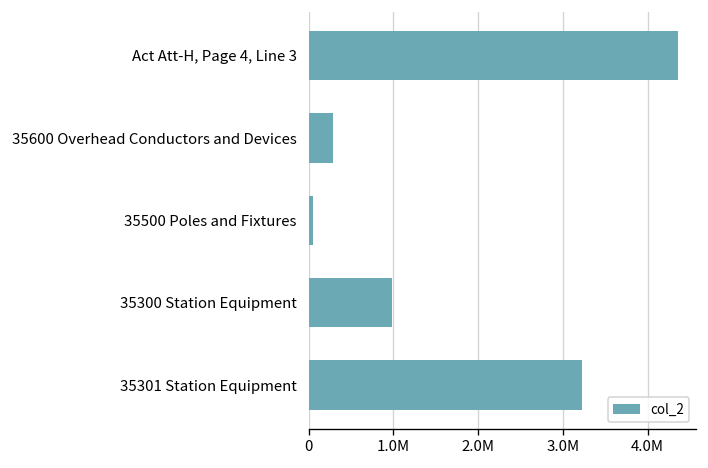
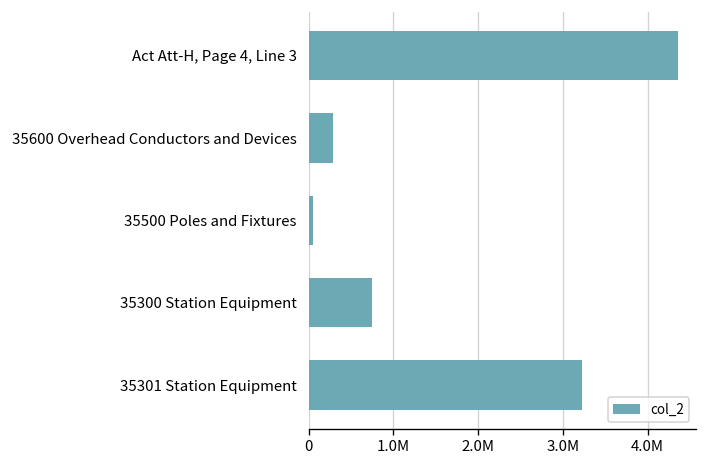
  {
    "Act Att-H, Page 4, Line 3": 4400000,
    "35600 Overhead Conductors and Devices": 300000,
    "35500 Poles and Fixtures": 100000,
-   "35300 Station Equipment": 1000000,
+   "35300 Station Equipment": 800000,
    "35301 Station Equipment": 3200000
  }
